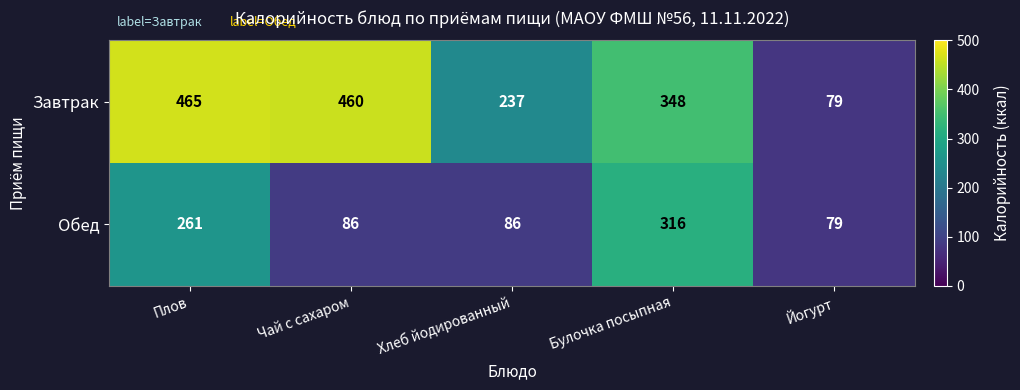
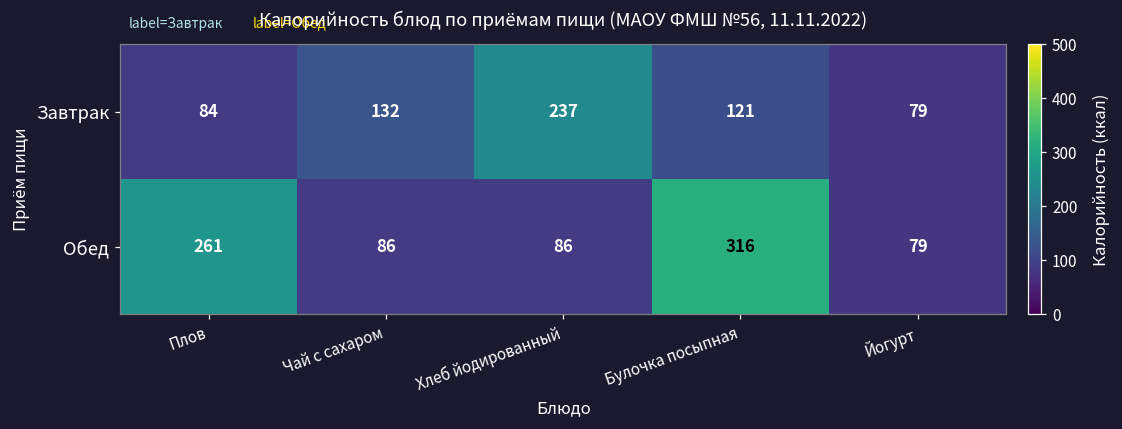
  {
    "Завтрак": {
-     "Плов": 465,
-     "Чай с сахаром": 460,
+     "Плов": 84,
+     "Чай с сахаром": 132,
      "Хлеб йодированный": 237,
-     "Булочка посыпная": 348,
+     "Булочка посыпная": 121,
      "Йогурт": 79
    },
    "Обед": {
      "Плов": 261,
      "Чай с сахаром": 86,
      "Хлеб йодированный": 86,
      "Булочка посыпная": 316,
      "Йогурт": 79
    }
  }
